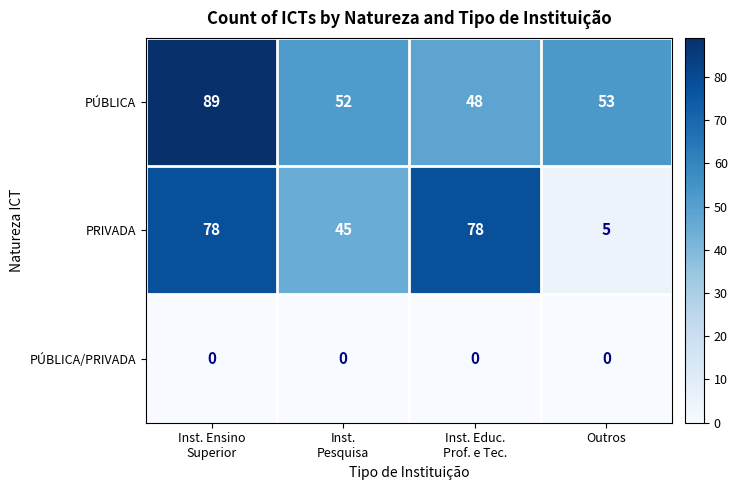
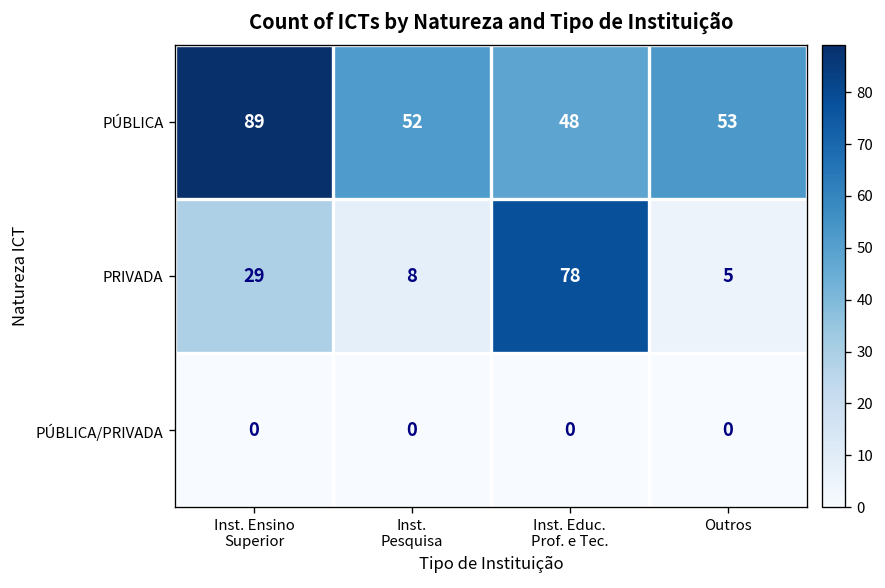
  {
    "PÚBLICA": {
      "Inst. Ensino Superior": 89,
      "Inst. Pesquisa": 52,
      "Inst. Educ. Prof. e Tec.": 48,
      "Outros": 53
    },
    "PRIVADA": {
-     "Inst. Ensino Superior": 78,
-     "Inst. Pesquisa": 45,
+     "Inst. Ensino Superior": 29,
+     "Inst. Pesquisa": 8,
      "Inst. Educ. Prof. e Tec.": 78,
      "Outros": 5
    },
    "PÚBLICA/PRIVADA": {
      "Inst. Ensino Superior": 0,
      "Inst. Pesquisa": 0,
      "Inst. Educ. Prof. e Tec.": 0,
      "Outros": 0
    }
  }
